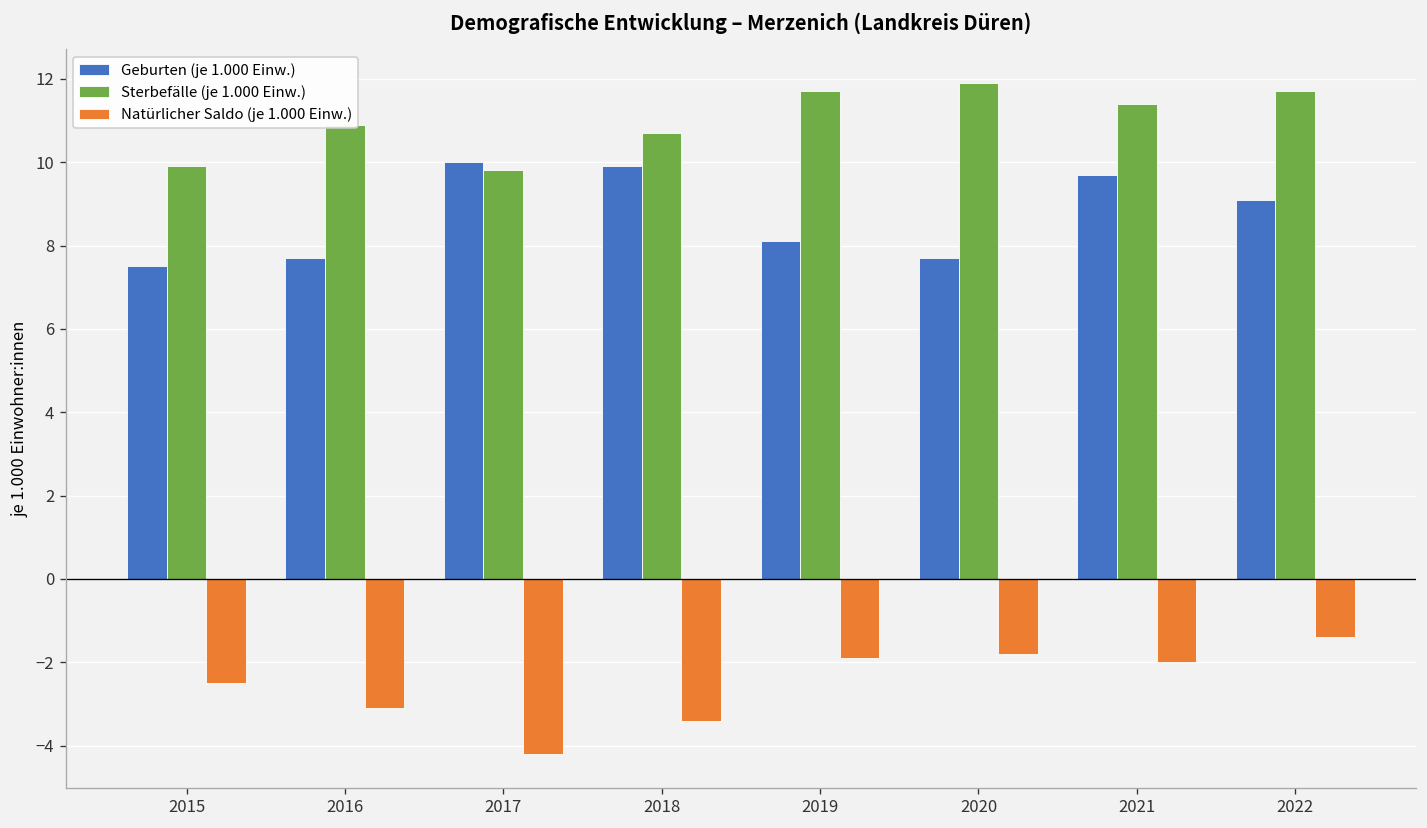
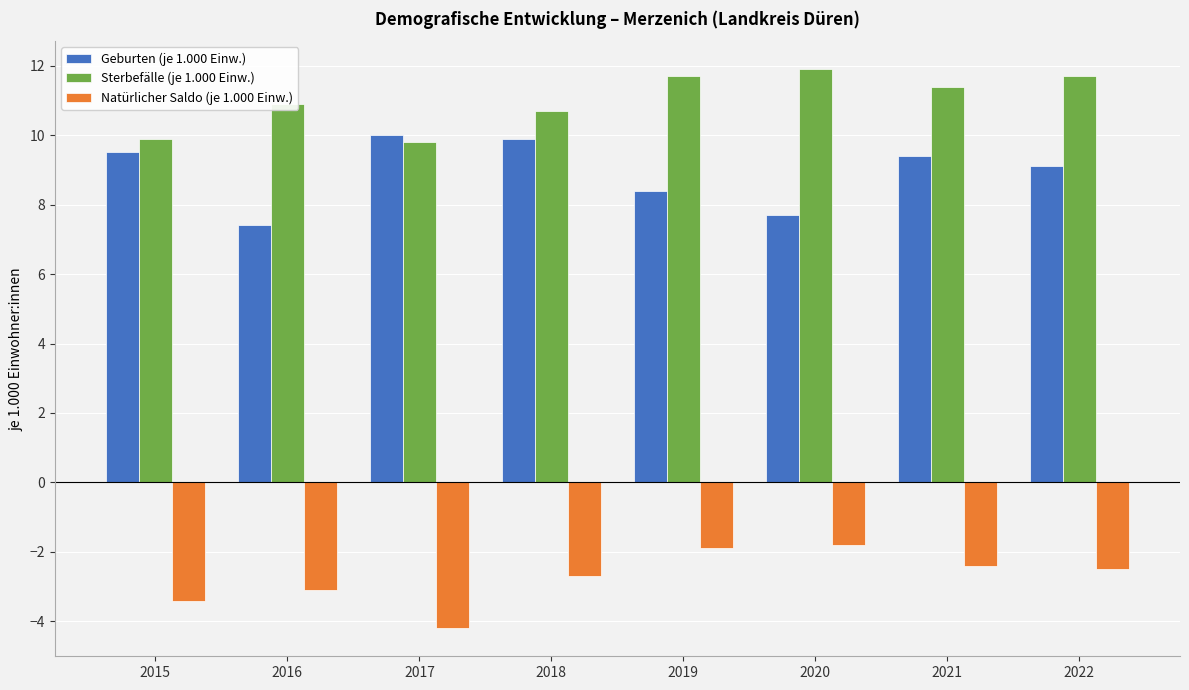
  {
    "Geburten (je 1.000 Einw.)": {
-     "2015": 7.5,
-     "2016": 7.7,
+     "2015": 9.5,
+     "2016": 7.4,
      "2017": 10.0,
      "2018": 9.9,
-     "2019": 8.1,
+     "2019": 8.4,
      "2020": 7.7,
-     "2021": 9.7,
+     "2021": 9.4,
      "2022": 9.1
    },
    "Sterbefälle (je 1.000 Einw.)": {
      "2015": 9.9,
      "2017": 9.8,
      "2018": 10.7,
      "2019": 11.7,
      "2020": 11.9,
      "2021": 11.4,
      "2022": 11.7
    },
    "Natürlicher Saldo (je 1.000 Einw.)": {
-     "2015": -2.5,
+     "2015": -3.4,
      "2016": -3.1,
      "2017": -4.2,
-     "2018": -3.4,
+     "2018": -2.7,
      "2019": -1.9,
      "2020": -1.8,
-     "2021": -2.0,
-     "2022": -1.4
+     "2021": -2.4,
+     "2022": -2.5
    }
  }
